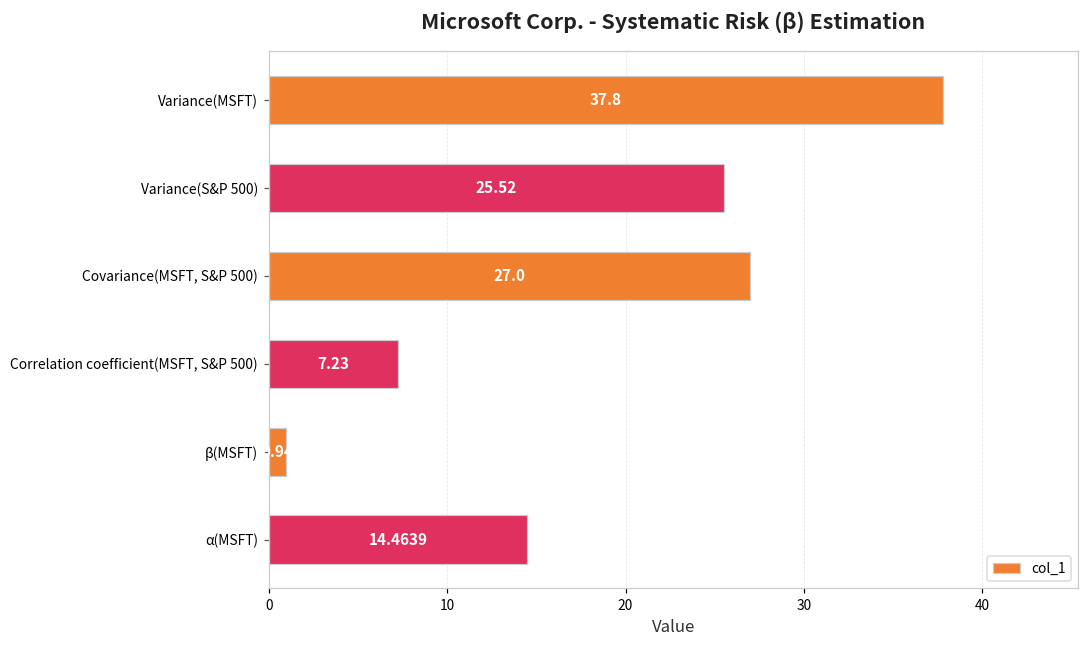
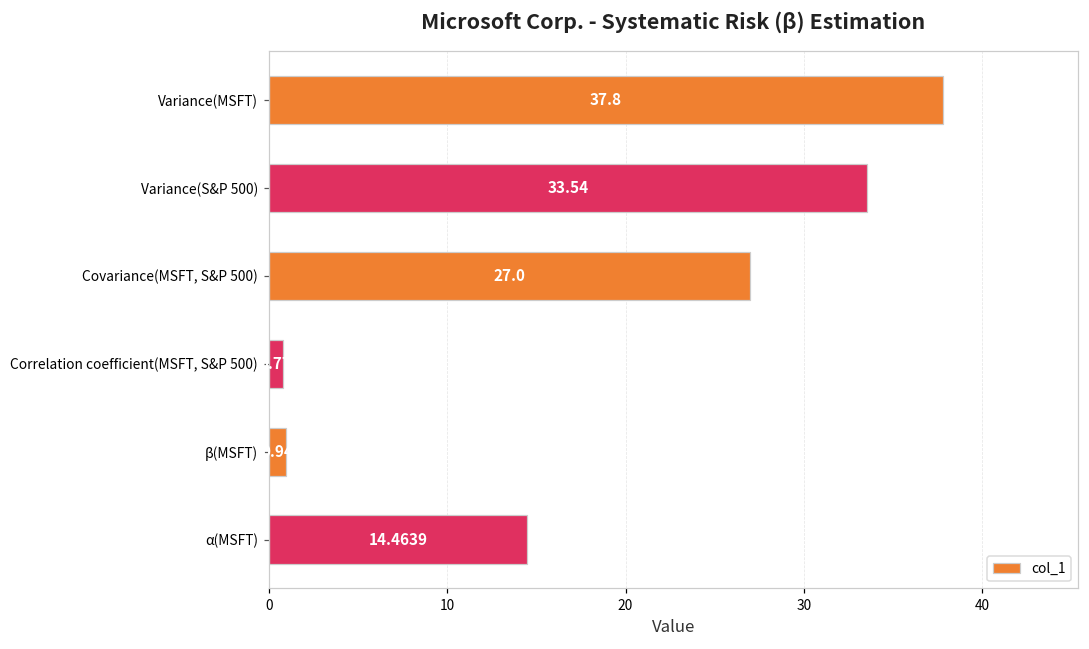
  {
    "Variance(MSFT)": 37.8,
-   "Variance(S&P 500)": 25.52,
+   "Variance(S&P 500)": 33.54,
    "Covariance(MSFT, S&P 500)": 27.0,
-   "Correlation coefficient(MSFT, S&P 500)": 7.2,
+   "Correlation coefficient(MSFT, S&P 500)": 0.8,
    "β(MSFT)": 0.94,
    "α(MSFT)": 14.4639
  }
